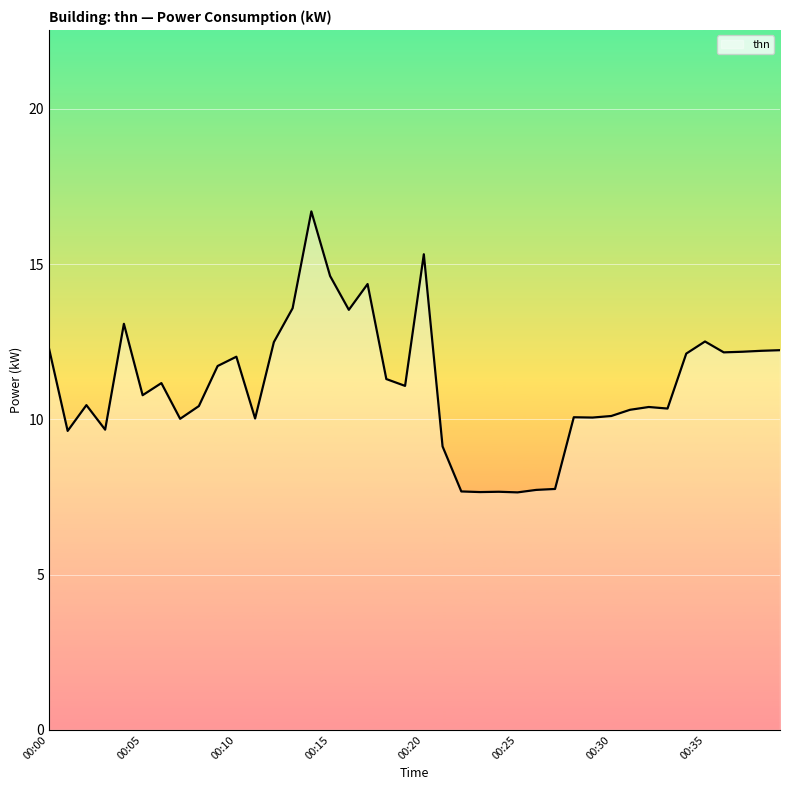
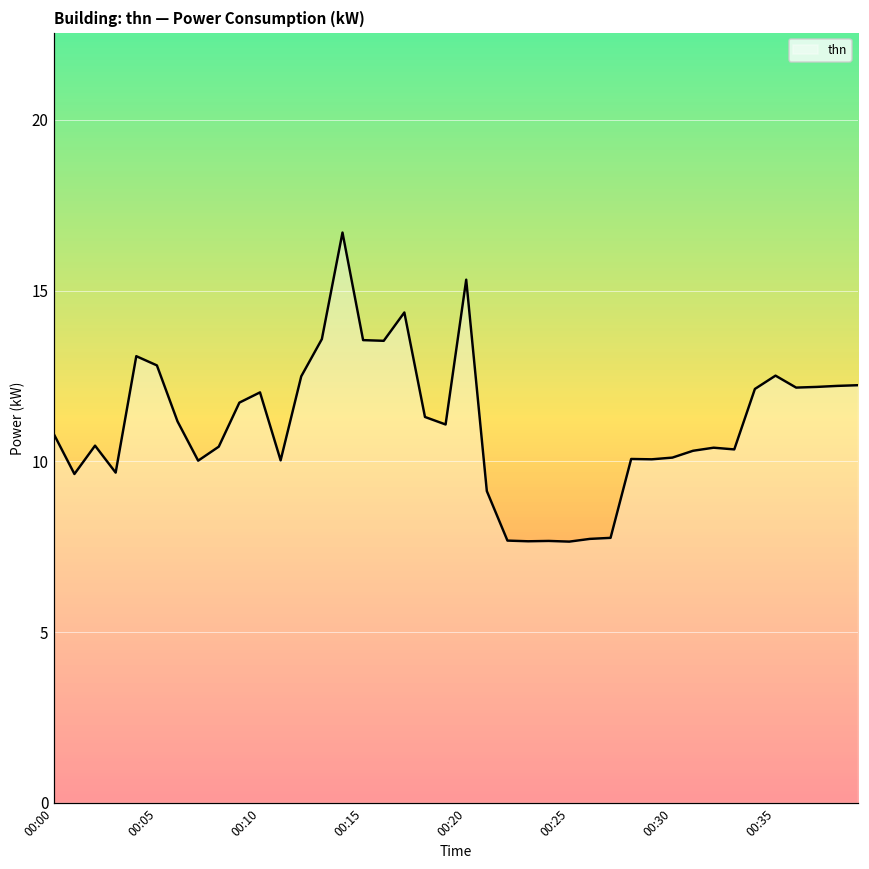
  {
-   "00:00": 12.3,
-   "00:05": 10.8,
+   "00:00": 10.8,
+   "00:05": 12.8,
    "00:10": 12.0,
-   "00:15": 14.6,
+   "00:15": 13.6,
    "00:20": 15.3,
    "00:25": 7.7,
    "00:30": 10.1,
    "00:35": 12.5
  }
